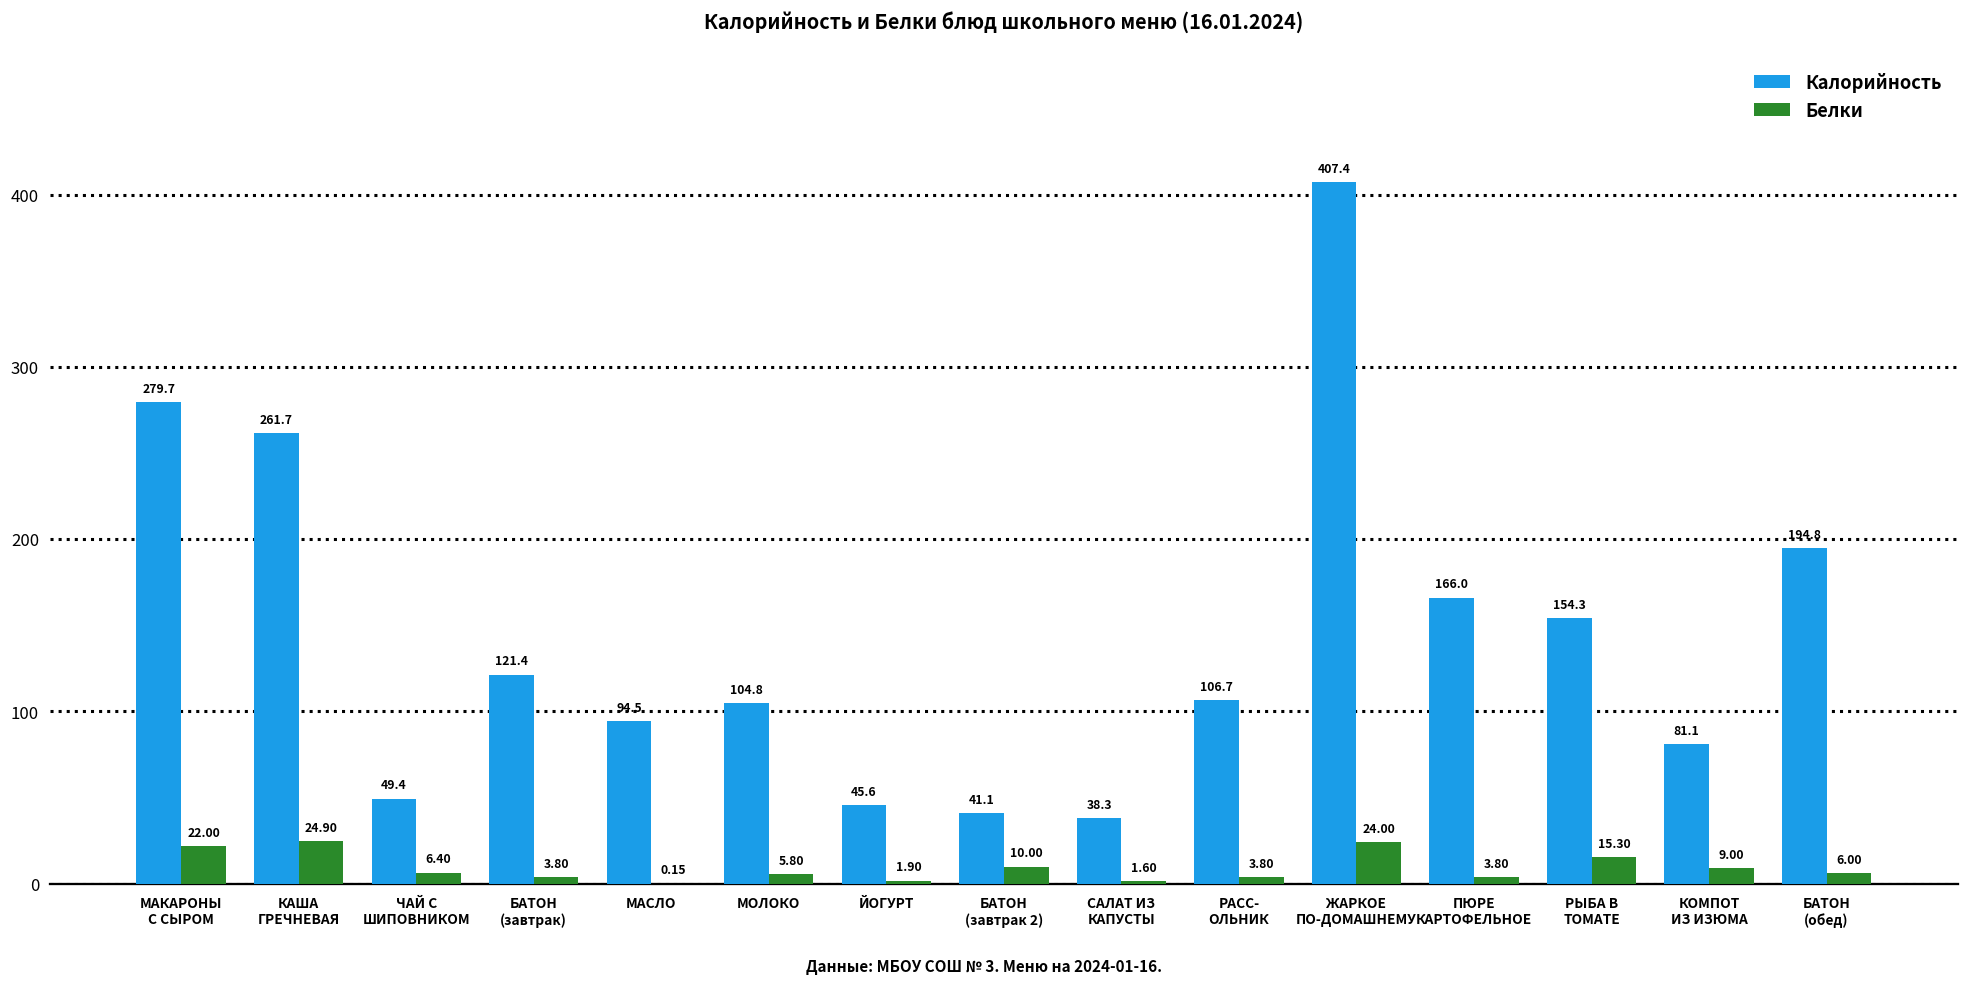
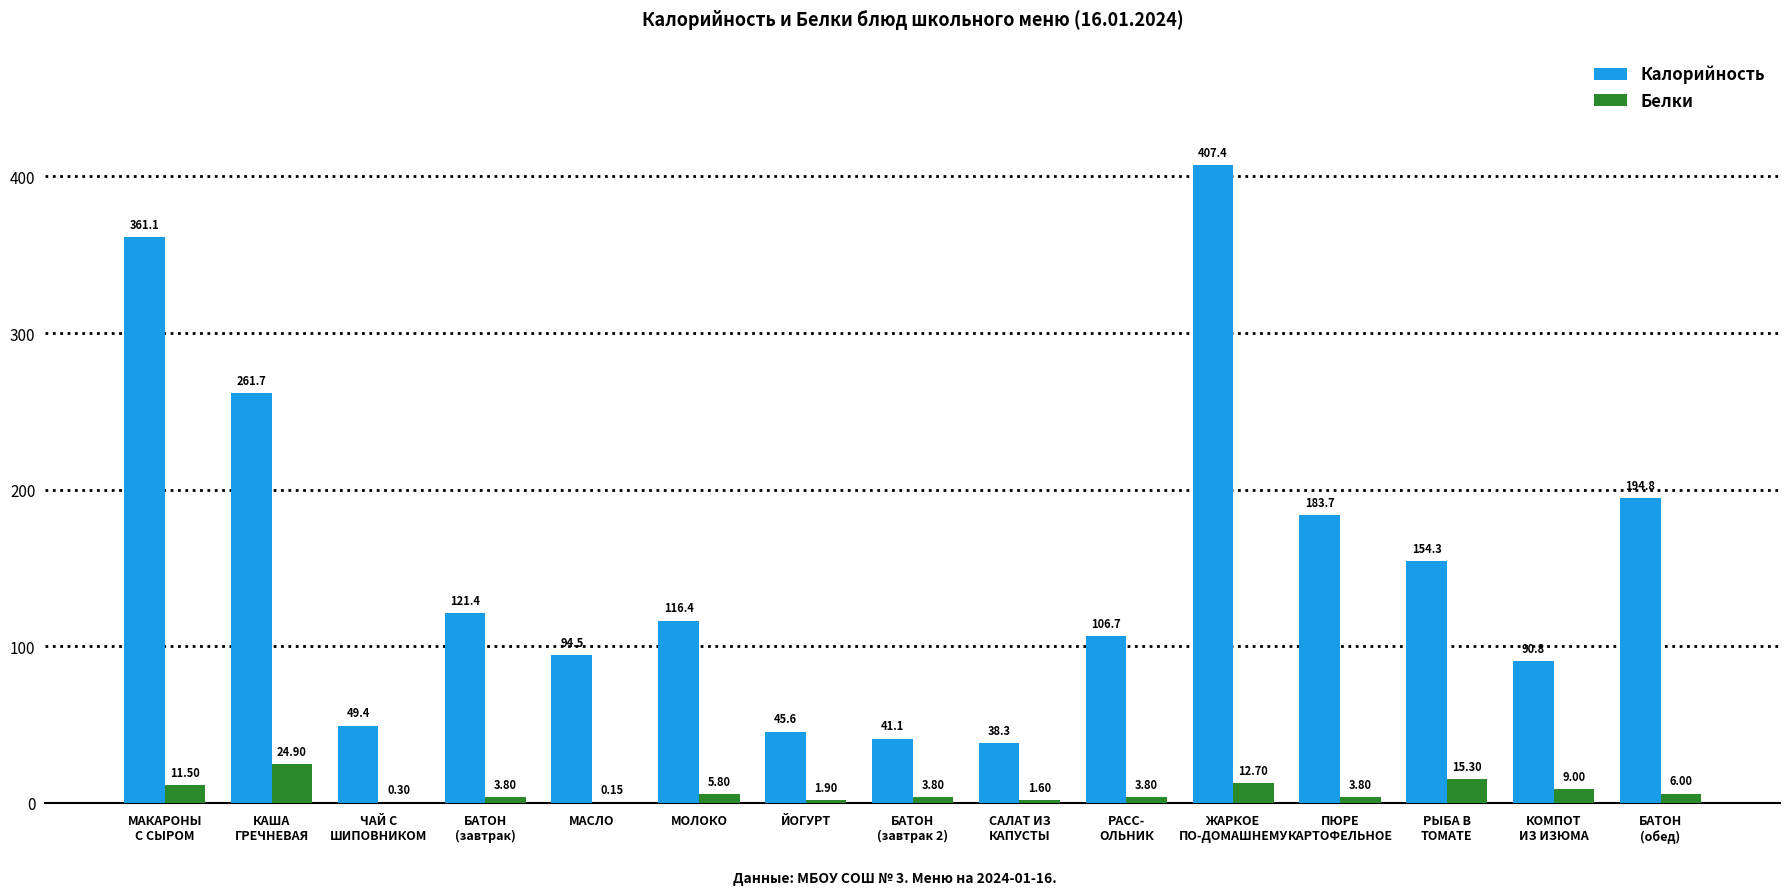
  {
    "Калорийность": {
-     "МАКАРОНЫ С СЫРОМ": 279.7,
+     "МАКАРОНЫ С СЫРОМ": 361.1,
      "КАША ГРЕЧНЕВАЯ": 261.7,
      "ЧАЙ С ШИПОВНИКОМ": 49.4,
      "БАТОН (завтрак)": 121.4,
      "МАСЛО": 94.5,
-     "МОЛОКО": 104.8,
+     "МОЛОКО": 116.4,
      "ЙОГУРТ": 45.6,
      "БАТОН (завтрак 2)": 41.1,
      "САЛАТ ИЗ КАПУСТЫ": 38.3,
      "РАСС- ОЛЬНИК": 106.7,
      "ЖАРКОЕ ПО-ДОМАШНЕМУ": 407.4,
-     "ПЮРЕ КАРТОФЕЛЬНОЕ": 166.0,
+     "ПЮРЕ КАРТОФЕЛЬНОЕ": 183.7,
      "РЫБА В ТОМАТЕ": 154.3,
-     "КОМПОТ ИЗ ИЗЮМА": 81.1,
+     "КОМПОТ ИЗ ИЗЮМА": 90.8,
      "БАТОН (обед)": 194.8
    },
    "Белки": {
-     "МАКАРОНЫ С СЫРОМ": 22.00,
+     "МАКАРОНЫ С СЫРОМ": 11.50,
      "КАША ГРЕЧНЕВАЯ": 24.90,
-     "ЧАЙ С ШИПОВНИКОМ": 6.40,
+     "ЧАЙ С ШИПОВНИКОМ": 0.30,
      "БАТОН (завтрак)": 3.80,
      "МАСЛО": 0.15,
      "МОЛОКО": 5.80,
      "ЙОГУРТ": 1.90,
-     "БАТОН (завтрак 2)": 10.00,
+     "БАТОН (завтрак 2)": 3.80,
      "САЛАТ ИЗ КАПУСТЫ": 1.60,
      "РАСС- ОЛЬНИК": 3.80,
-     "ЖАРКОЕ ПО-ДОМАШНЕМУ": 24.00,
+     "ЖАРКОЕ ПО-ДОМАШНЕМУ": 12.70,
      "ПЮРЕ КАРТОФЕЛЬНОЕ": 3.80,
      "РЫБА В ТОМАТЕ": 15.30,
      "КОМПОТ ИЗ ИЗЮМА": 9.00,
      "БАТОН (обед)": 6.00
    }
  }
